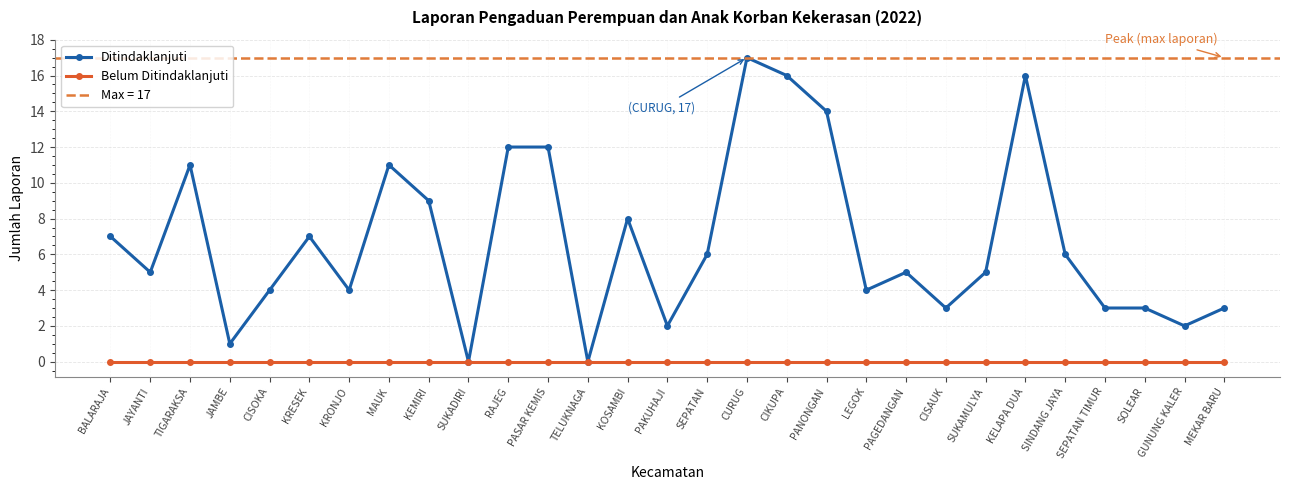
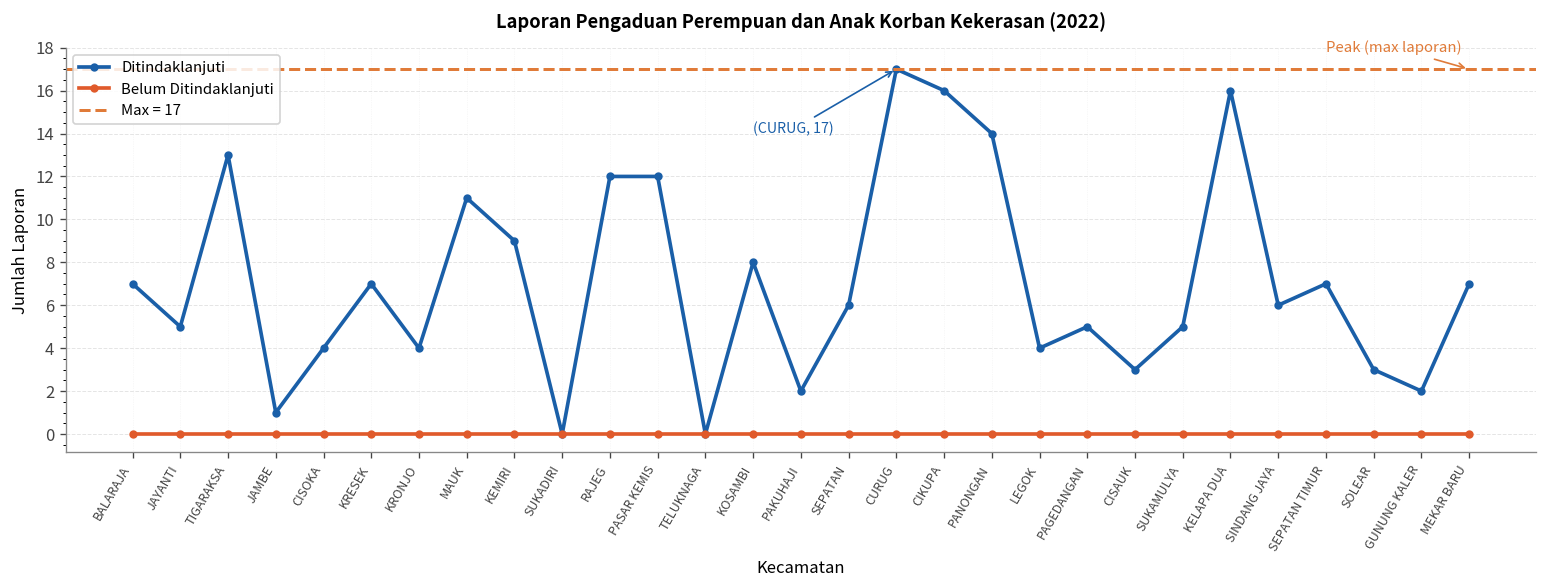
  {
    "Ditindaklanjuti": {
      "BALARAJA": 7,
      "JAYANTI": 5,
-     "TIGARAKSA": 11,
+     "TIGARAKSA": 13,
      "JAMBE": 1,
      "CISOKA": 4,
      "KRESEK": 7,
      "KRONJO": 4,
      "MAUK": 11,
      "KEMIRI": 9,
      "RAJEG": 12,
      "PASAR KEMIS": 12,
      "KOSAMBI": 8,
      "PAKUHAJI": 2,
      "SEPATAN": 6,
      "CIKUPA": 16,
      "PANONGAN": 14,
      "LEGOK": 4,
      "PAGEDANGAN": 5,
      "CISAUK": 3,
      "SUKAMULYA": 5,
      "KELAPA DUA": 16,
      "SINDANG JAYA": 6,
-     "SEPATAN TIMUR": 3,
+     "SEPATAN TIMUR": 7,
      "SOLEAR": 3,
      "GUNUNG KALER": 2,
-     "MEKAR BARU": 3
+     "MEKAR BARU": 7
    },
    "Belum Ditindaklanjuti": {
      "BALARAJA": 0,
      "JAYANTI": 0,
      "TIGARAKSA": 0,
      "JAMBE": 0,
      "CISOKA": 0,
      "KRESEK": 0,
      "KRONJO": 0,
      "MAUK": 0,
      "KEMIRI": 0,
      "RAJEG": 0,
      "PASAR KEMIS": 0,
      "KOSAMBI": 0,
      "PAKUHAJI": 0,
      "SEPATAN": 0,
      "CURUG": 0,
      "CIKUPA": 0,
      "PANONGAN": 0,
      "LEGOK": 0,
      "PAGEDANGAN": 0,
      "CISAUK": 0,
      "SUKAMULYA": 0,
      "KELAPA DUA": 0,
      "SINDANG JAYA": 0,
      "SEPATAN TIMUR": 0,
      "SOLEAR": 0,
      "GUNUNG KALER": 0,
      "MEKAR BARU": 0
    }
  }
